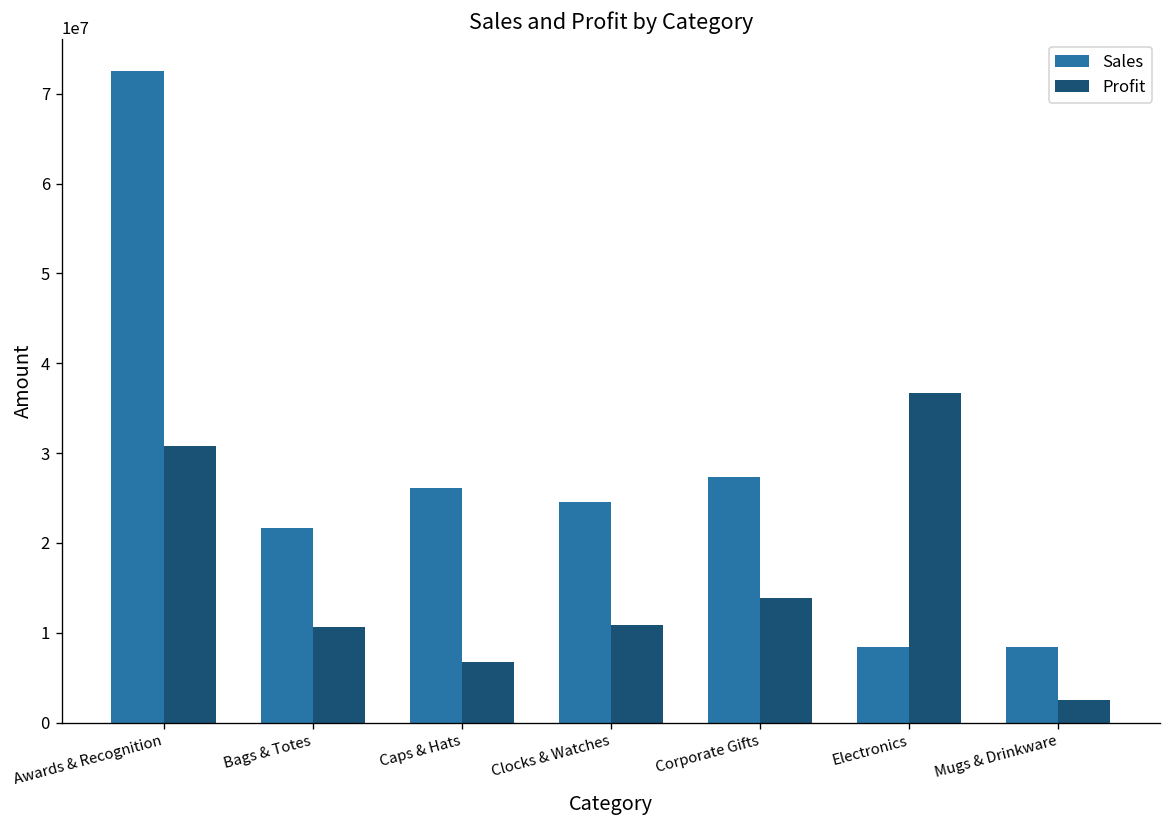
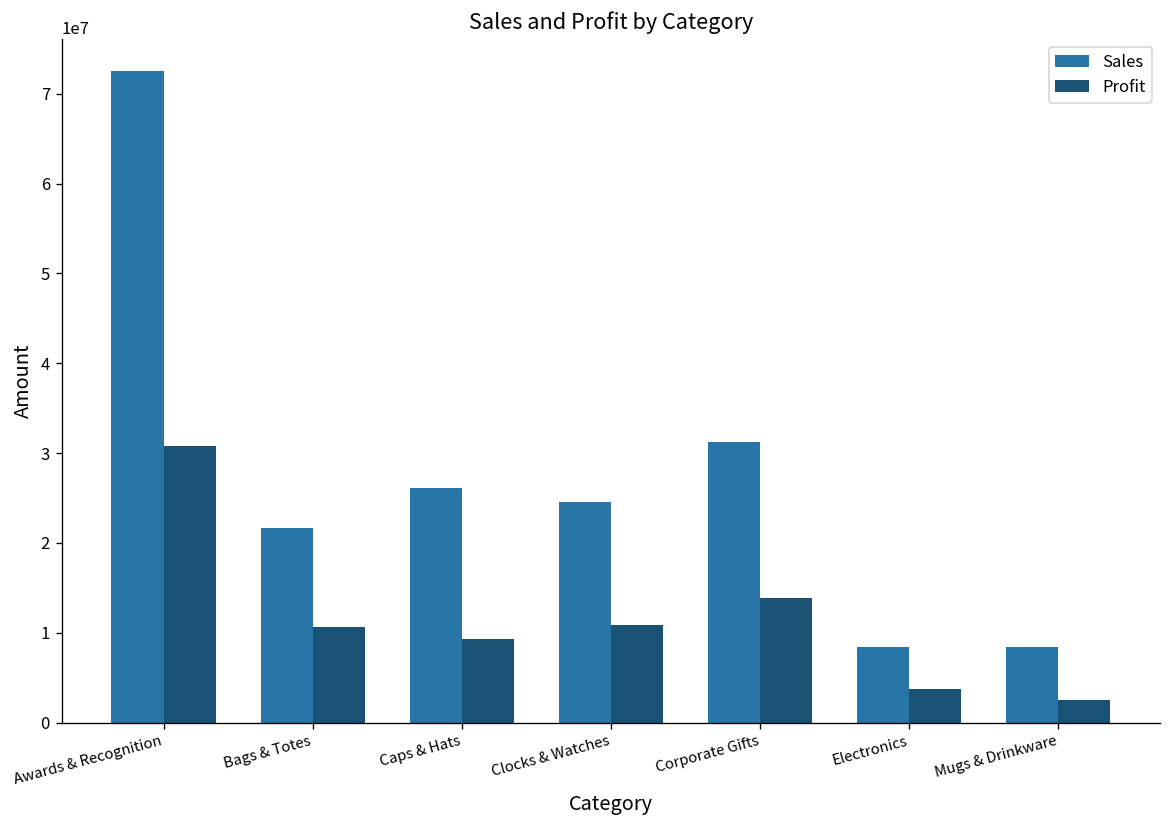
  {
    "Sales": {
      "Awards & Recognition": 72000000,
      "Bags & Totes": 22000000,
      "Caps & Hats": 26000000,
      "Clocks & Watches": 25000000,
-     "Corporate Gifts": 27000000,
+     "Corporate Gifts": 31000000,
      "Electronics": 8000000,
      "Mugs & Drinkware": 8000000
    },
    "Profit": {
      "Awards & Recognition": 31000000,
      "Bags & Totes": 11000000,
-     "Caps & Hats": 7000000,
+     "Caps & Hats": 9000000,
      "Clocks & Watches": 11000000,
      "Corporate Gifts": 14000000,
-     "Electronics": 37000000,
+     "Electronics": 4000000,
      "Mugs & Drinkware": 2000000
    }
  }
